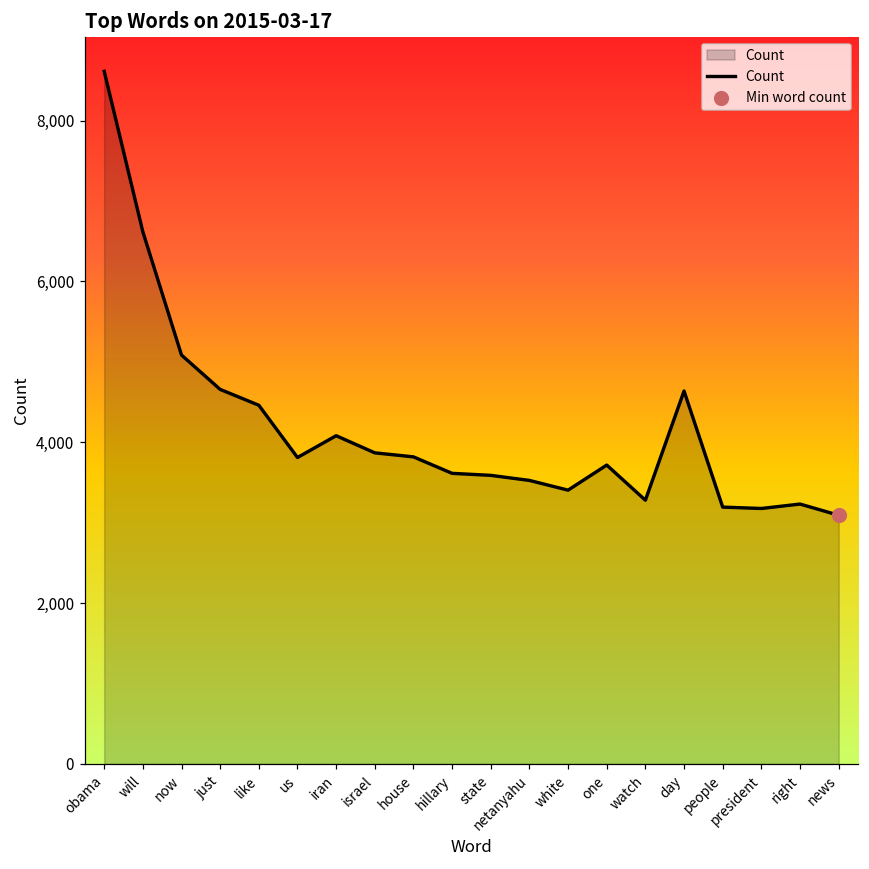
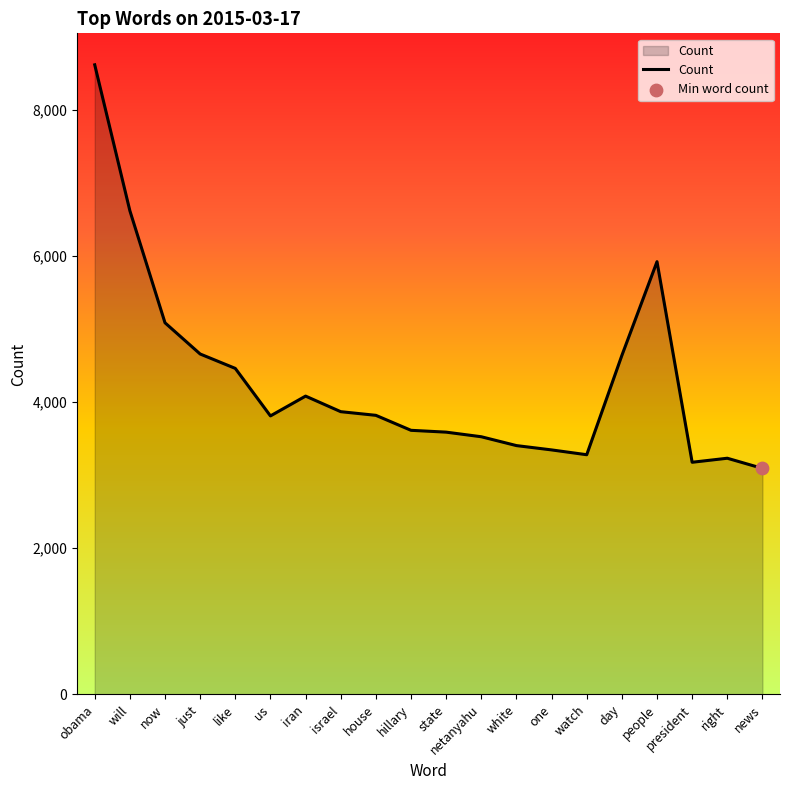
  {
    "Count": {
      "obama": "8,600",
      "will": "6,600",
      "now": "5,100",
      "just": "4,700",
      "like": "4,500",
      "us": "3,800",
      "iran": "4,100",
      "israel": "3,900",
      "house": "3,800",
      "hillary": "3,600",
      "state": "3,600",
      "netanyahu": "3,500",
      "white": "3,400",
-     "one": "3,700",
+     "one": "3,300",
      "watch": "3,300",
      "day": "4,600",
-     "people": "3,200",
+     "people": "5,900",
      "president": "3,200",
      "right": "3,200"
    }
  }
